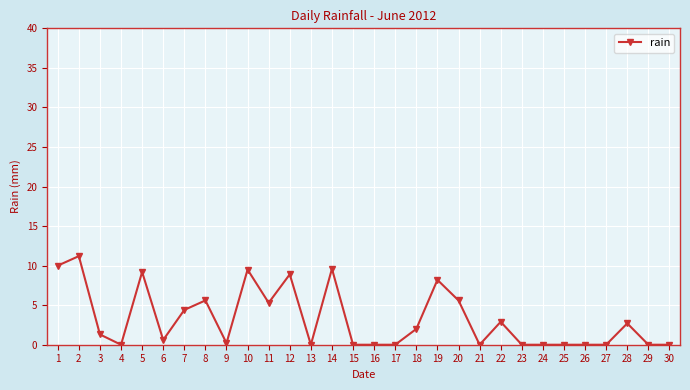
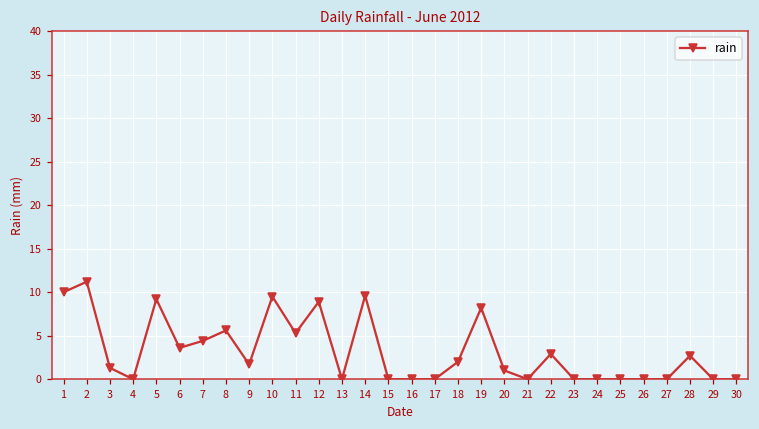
  {
    "1": 10,
    "2": 11,
    "3": 1,
    "4": 0,
    "5": 9,
-   "6": 1,
+   "6": 4,
    "7": 4,
    "8": 6,
-   "9": 0,
+   "9": 2,
    "10": 10,
    "11": 5,
    "12": 9,
    "13": 0,
    "14": 10,
    "15": 0,
    "16": 0,
    "17": 0,
    "18": 2,
    "19": 8,
-   "20": 6,
+   "20": 1,
    "21": 0,
    "22": 3,
    "23": 0,
    "24": 0,
    "25": 0,
    "26": 0,
    "27": 0,
    "28": 3,
    "29": 0,
    "30": 0
  }
